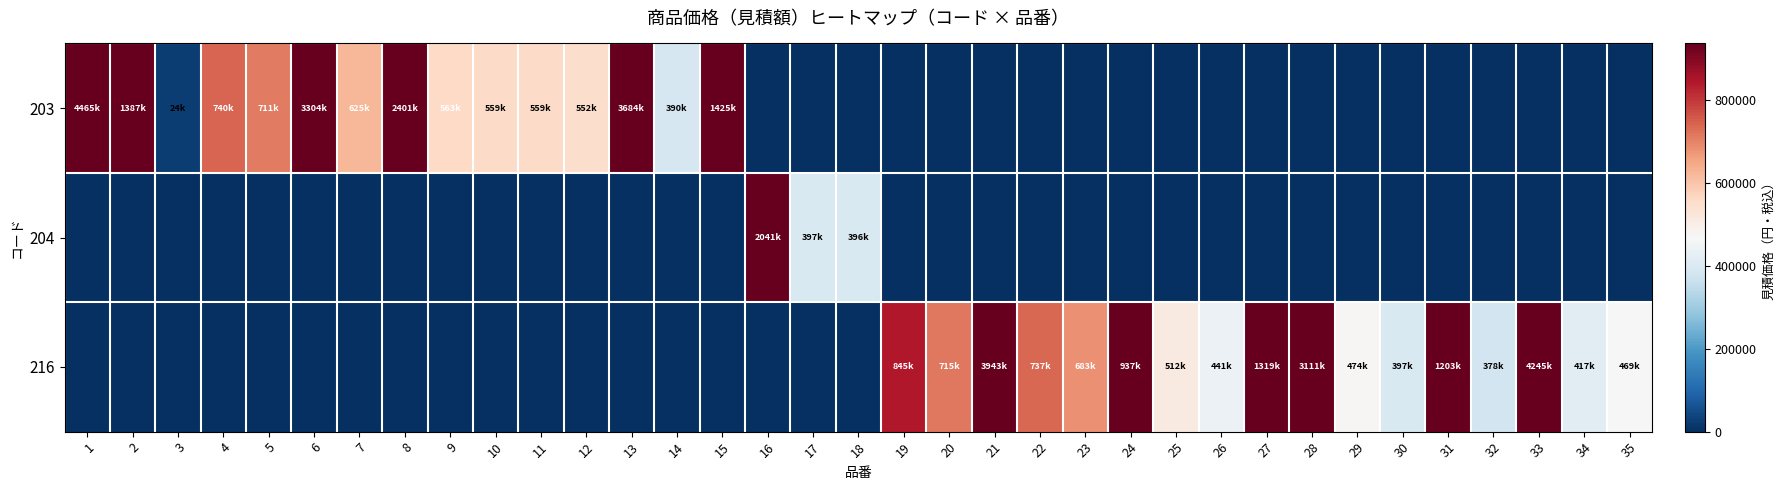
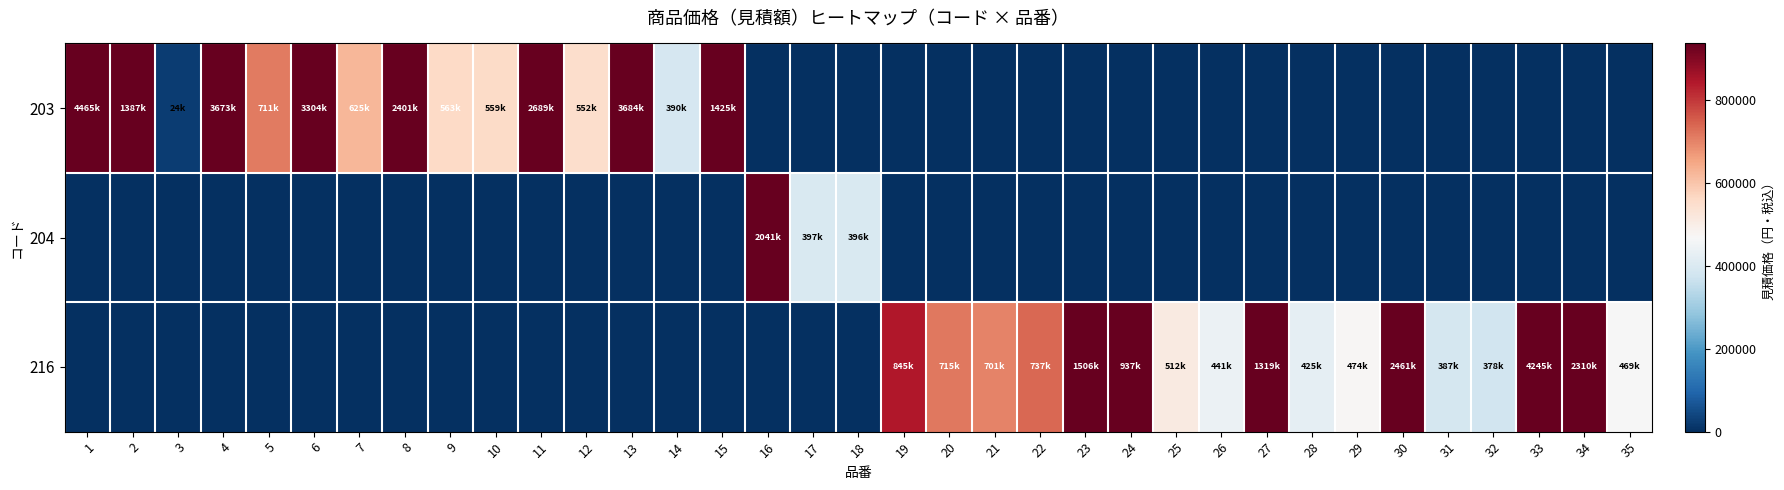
  {
    "203": {
      "1": "4465k",
      "2": "1387k",
      "3": "24k",
-     "4": "740k",
+     "4": "3673k",
      "5": "711k",
      "6": "3304k",
      "7": "625k",
      "8": "2401k",
      "9": "563k",
      "10": "559k",
-     "11": "559k",
+     "11": "2689k",
      "12": "552k",
      "13": "3684k",
      "14": "390k",
      "15": "1425k"
    },
    "204": {
      "16": "2041k",
      "17": "397k",
      "18": "396k"
    },
    "216": {
      "19": "845k",
      "20": "715k",
-     "21": "3943k",
+     "21": "701k",
      "22": "737k",
-     "23": "683k",
+     "23": "1506k",
      "24": "937k",
      "25": "512k",
      "26": "441k",
      "27": "1319k",
-     "28": "3111k",
+     "28": "425k",
      "29": "474k",
-     "30": "397k",
-     "31": "1203k",
+     "30": "2461k",
+     "31": "387k",
      "32": "378k",
      "33": "4245k",
-     "34": "417k",
+     "34": "2310k",
      "35": "469k"
    }
  }
